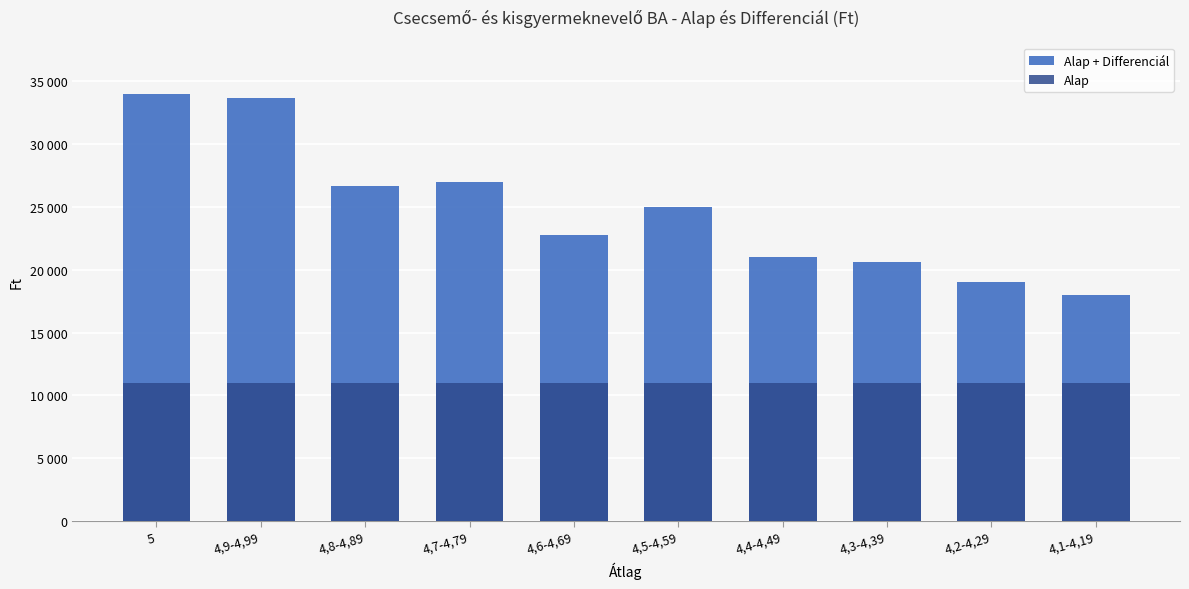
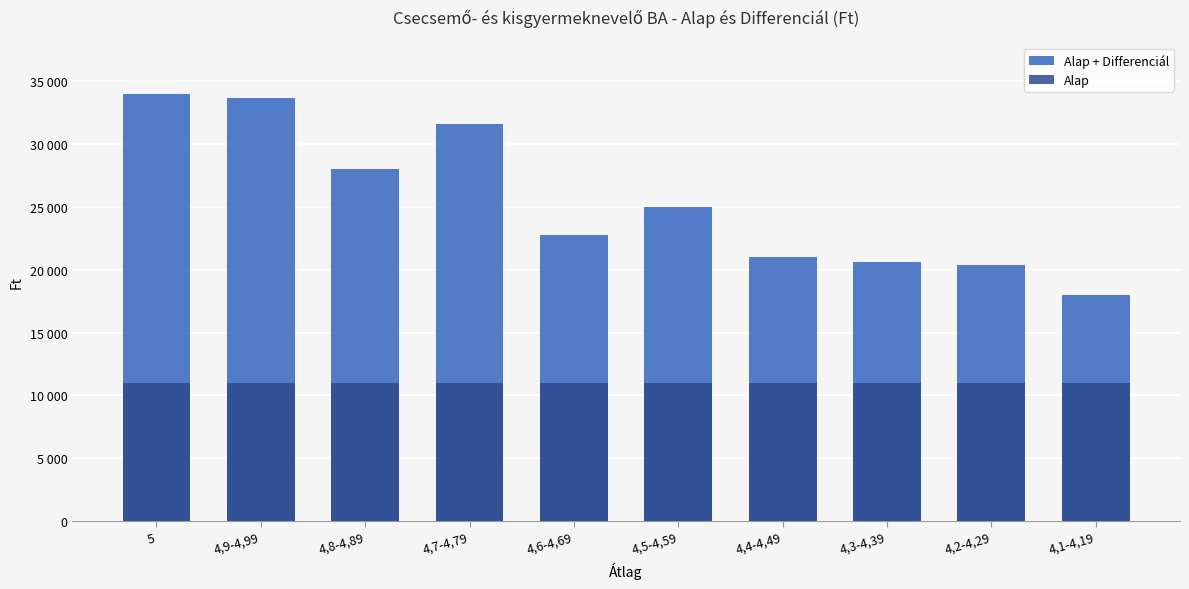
  {
    "Alap + Differenciál": {
      "5": 34000,
      "4,9-4,99": 33700,
-     "4,8-4,89": 26700,
-     "4,7-4,79": 27000,
+     "4,8-4,89": 28000,
+     "4,7-4,79": 31600,
      "4,6-4,69": 22800,
      "4,5-4,59": 25000,
      "4,4-4,49": 21000,
      "4,3-4,39": 20600,
-     "4,2-4,29": 19000,
+     "4,2-4,29": 20300,
      "4,1-4,19": 18000
    }
  }
